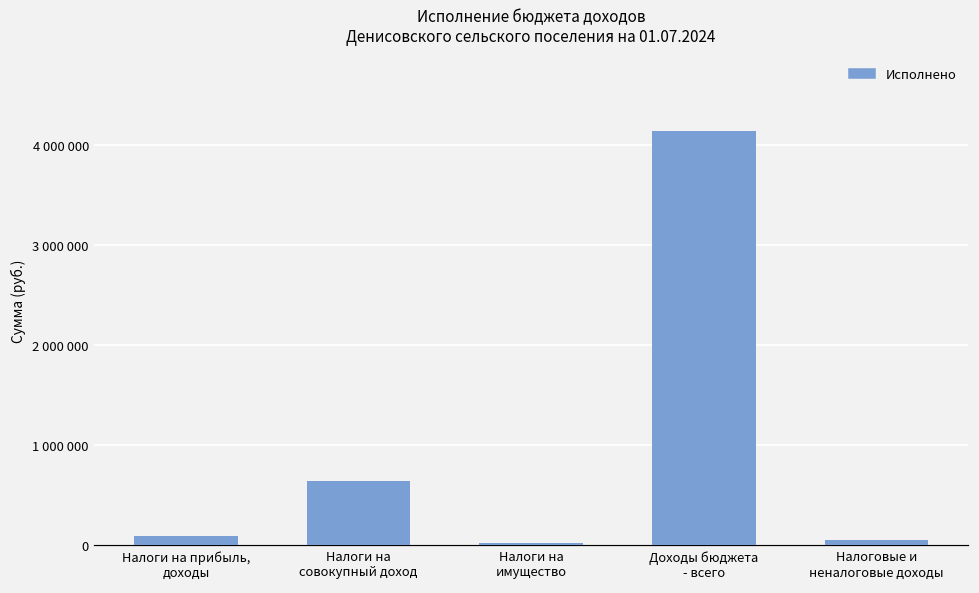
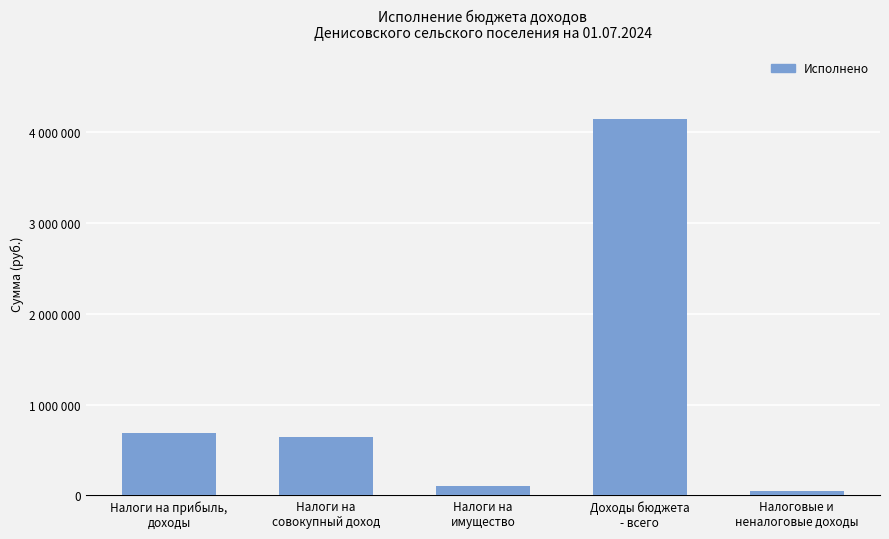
  {
-   "Налоги на прибыль, доходы": 100000,
+   "Налоги на прибыль, доходы": 700000,
    "Налоги на совокупный доход": 600000,
-   "Налоги на имущество": 0,
+   "Налоги на имущество": 100000,
    "Доходы бюджета - всего": 4100000,
    "Налоговые и неналоговые доходы": 100000
  }
